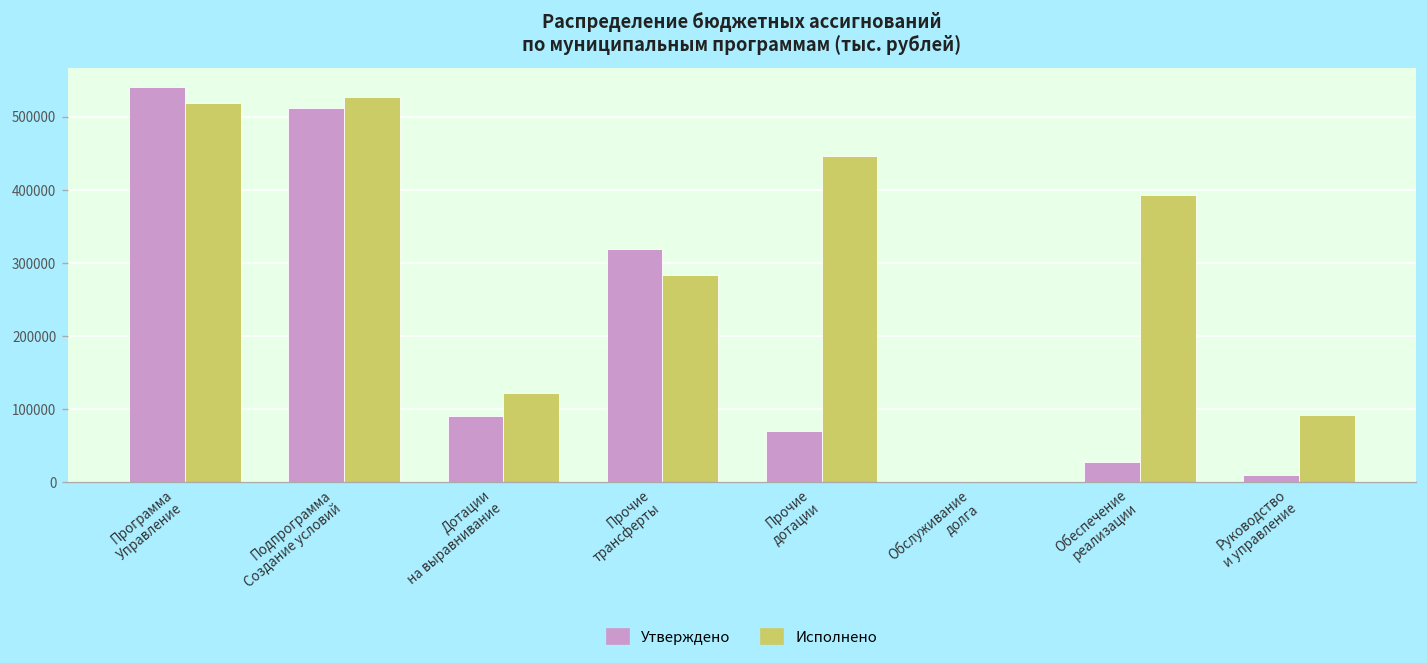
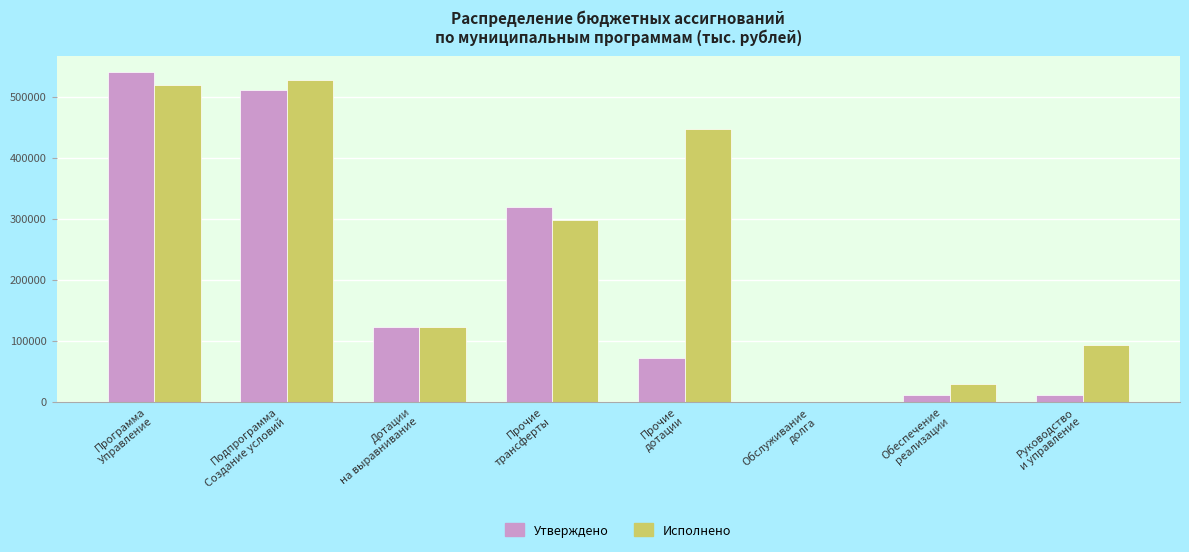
  {
    "Утверждено": {
      "Программа Управление": 540000,
      "Подпрограмма Создание условий": 510000,
-     "Дотации на выравнивание": 90000,
+     "Дотации на выравнивание": 120000,
      "Прочие трансферты": 320000,
      "Прочие дотации": 70000,
-     "Обеспечение реализации": 30000,
+     "Обеспечение реализации": 10000,
      "Руководство и управление": 10000
    },
    "Исполнено": {
      "Программа Управление": 520000,
      "Подпрограмма Создание условий": 530000,
      "Дотации на выравнивание": 120000,
-     "Прочие трансферты": 280000,
+     "Прочие трансферты": 300000,
      "Прочие дотации": 450000,
-     "Обеспечение реализации": 390000,
+     "Обеспечение реализации": 30000,
      "Руководство и управление": 90000
    }
  }
